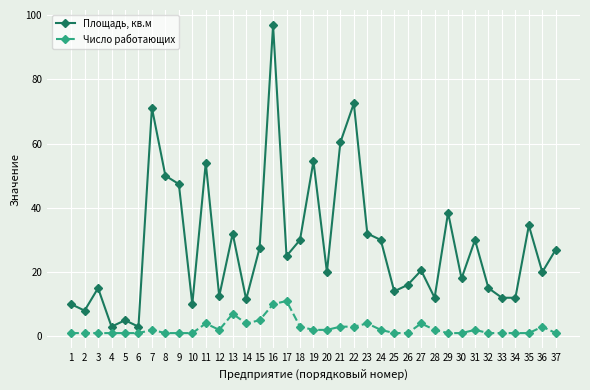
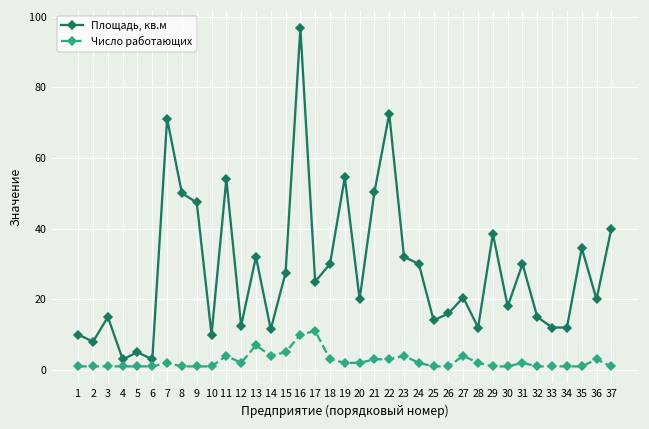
  {
    "Площадь, кв.м": {
      "1": 10,
      "2": 8,
      "3": 15,
      "4": 3,
      "5": 5,
      "6": 3,
      "7": 71,
      "8": 50,
      "9": 47,
      "10": 10,
      "11": 54,
      "12": 13,
      "13": 32,
      "14": 12,
      "15": 28,
      "16": 97,
      "17": 25,
      "18": 30,
      "19": 55,
      "20": 20,
-     "21": 60,
+     "21": 50,
      "22": 73,
      "23": 32,
      "24": 30,
      "25": 14,
      "26": 16,
      "27": 21,
      "28": 12,
      "29": 39,
      "30": 18,
      "31": 30,
      "32": 15,
      "33": 12,
      "34": 12,
      "35": 35,
      "36": 20,
-     "37": 27
+     "37": 40
    },
    "Число работающих": {
      "1": 1,
      "2": 1,
      "3": 1,
      "4": 1,
      "5": 1,
      "6": 1,
      "7": 2,
      "8": 1,
      "9": 1,
      "10": 1,
      "11": 4,
      "12": 2,
      "13": 7,
      "14": 4,
      "15": 5,
      "16": 10,
      "17": 11,
      "18": 3,
      "19": 2,
      "20": 2,
      "21": 3,
      "22": 3,
      "23": 4,
      "24": 2,
      "25": 1,
      "26": 1,
      "27": 4,
      "28": 2,
      "29": 1,
      "30": 1,
      "31": 2,
      "32": 1,
      "33": 1,
      "34": 1,
      "35": 1,
      "36": 3,
      "37": 1
    }
  }
